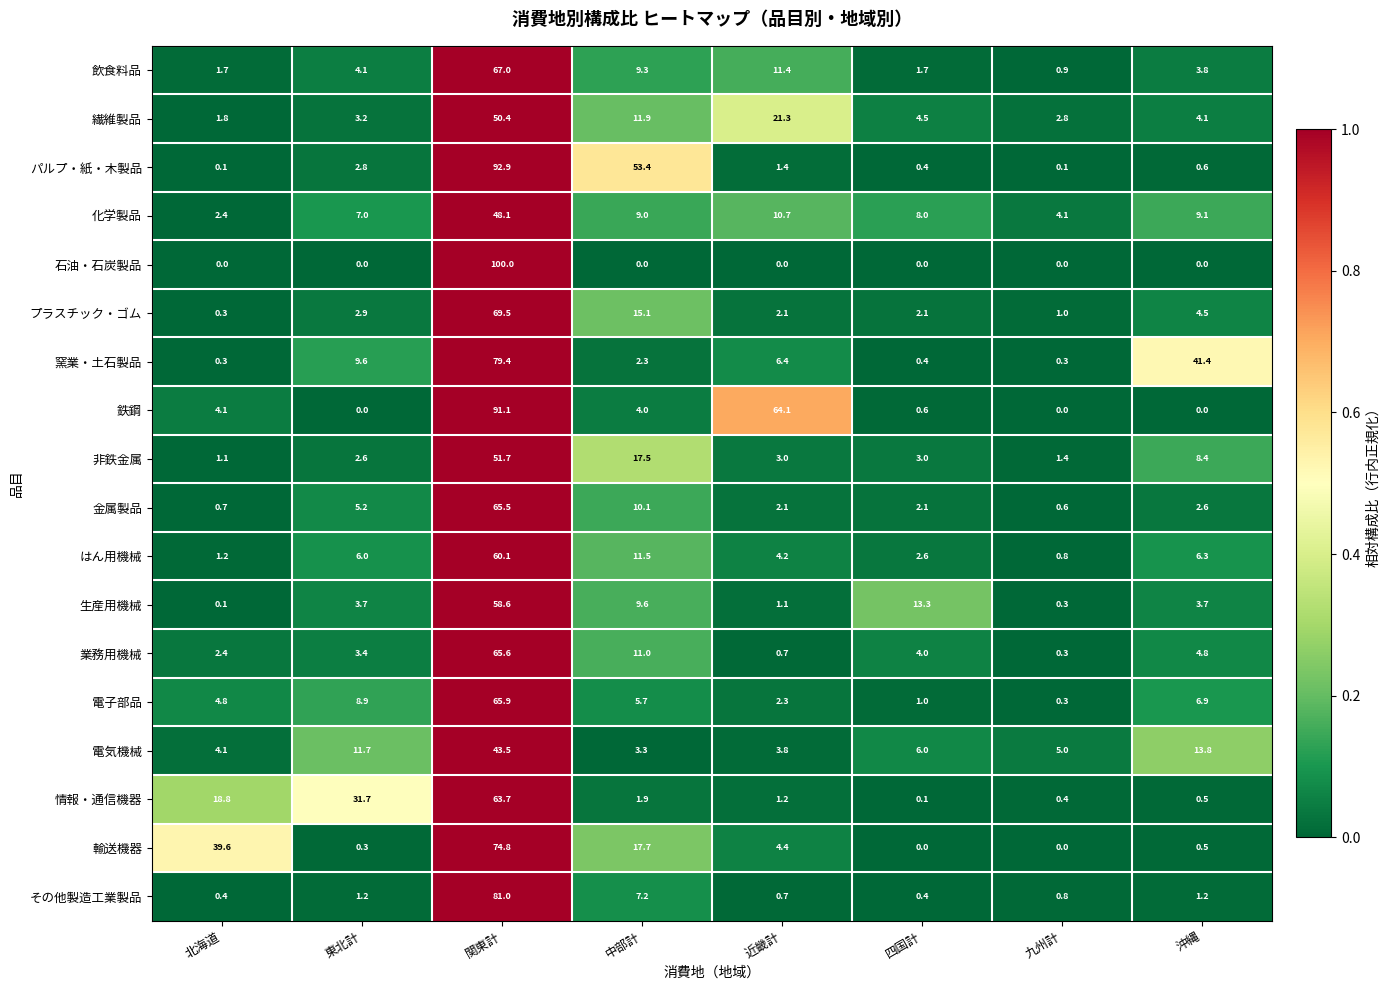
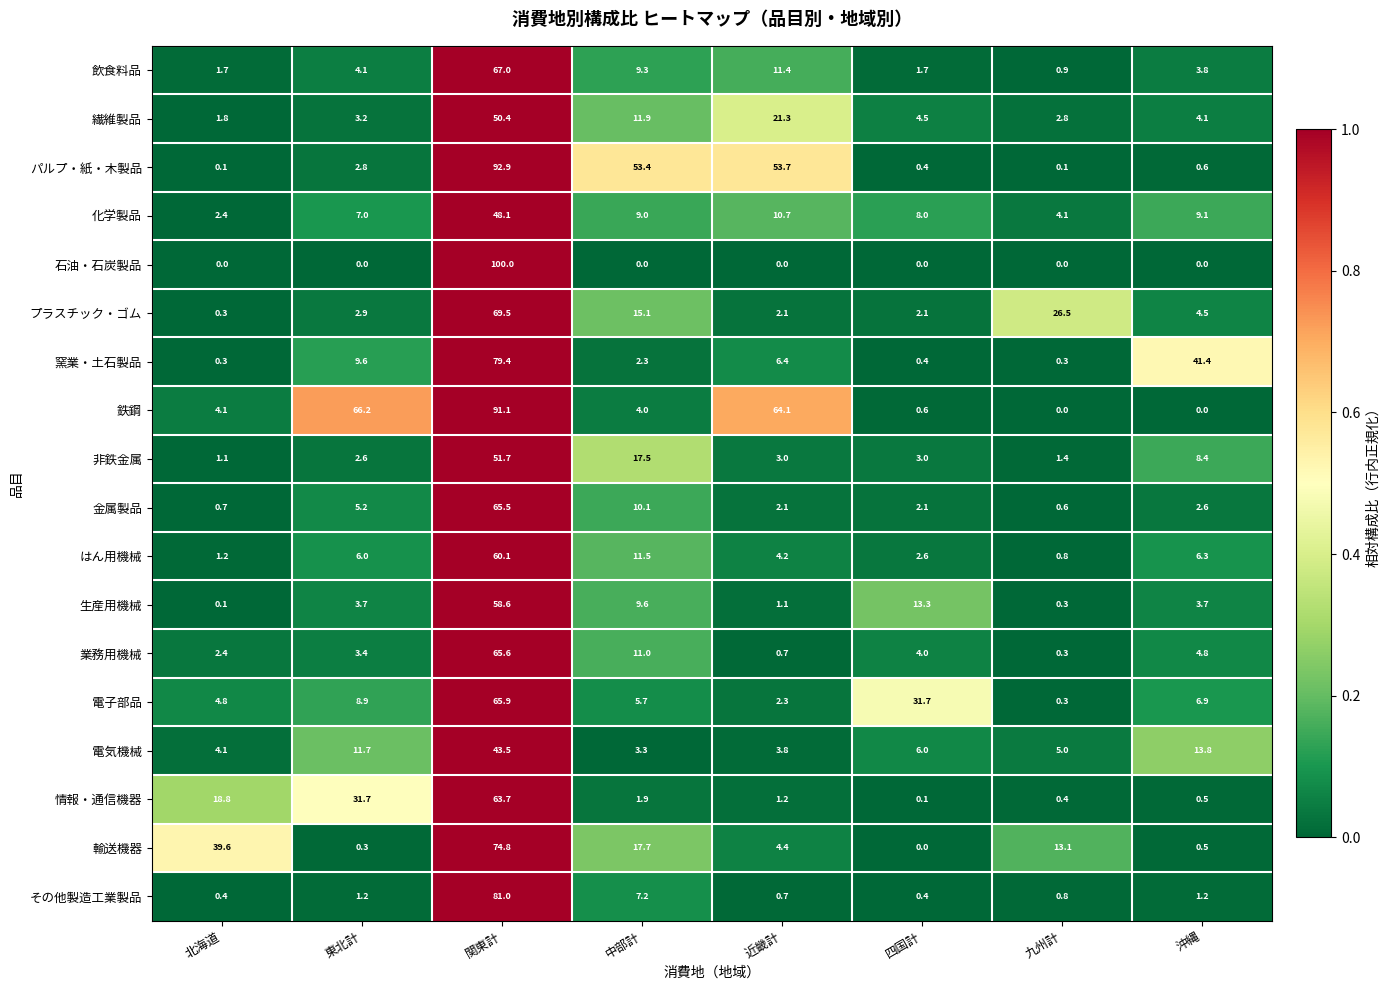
  {
    "飲食料品": {
      "北海道": 1.7,
      "東北計": 4.1,
      "関東計": 67.0,
      "中部計": 9.3,
      "近畿計": 11.4,
      "四国計": 1.7,
      "九州計": 0.9,
      "沖縄": 3.8
    },
    "繊維製品": {
      "北海道": 1.8,
      "東北計": 3.2,
      "関東計": 50.4,
      "中部計": 11.9,
      "近畿計": 21.3,
      "四国計": 4.5,
      "九州計": 2.8,
      "沖縄": 4.1
    },
    "パルプ・紙・木製品": {
      "北海道": 0.1,
      "東北計": 2.8,
      "関東計": 92.9,
      "中部計": 53.4,
-     "近畿計": 1.4,
+     "近畿計": 53.7,
      "四国計": 0.4,
      "九州計": 0.1,
      "沖縄": 0.6
    },
    "化学製品": {
      "北海道": 2.4,
      "東北計": 7.0,
      "関東計": 48.1,
      "中部計": 9.0,
      "近畿計": 10.7,
      "四国計": 8.0,
      "九州計": 4.1,
      "沖縄": 9.1
    },
    "石油・石炭製品": {
      "北海道": 0.0,
      "東北計": 0.0,
      "関東計": 100.0,
      "中部計": 0.0,
      "近畿計": 0.0,
      "四国計": 0.0,
      "九州計": 0.0,
      "沖縄": 0.0
    },
    "プラスチック・ゴム": {
      "北海道": 0.3,
      "東北計": 2.9,
      "関東計": 69.5,
      "中部計": 15.1,
      "近畿計": 2.1,
      "四国計": 2.1,
-     "九州計": 1.0,
+     "九州計": 26.5,
      "沖縄": 4.5
    },
    "窯業・土石製品": {
      "北海道": 0.3,
      "東北計": 9.6,
      "関東計": 79.4,
      "中部計": 2.3,
      "近畿計": 6.4,
      "四国計": 0.4,
      "九州計": 0.3,
      "沖縄": 41.4
    },
    "鉄鋼": {
      "北海道": 4.1,
-     "東北計": 0.0,
+     "東北計": 66.2,
      "関東計": 91.1,
      "中部計": 4.0,
      "近畿計": 64.1,
      "四国計": 0.6,
      "九州計": 0.0,
      "沖縄": 0.0
    },
    "非鉄金属": {
      "北海道": 1.1,
      "東北計": 2.6,
      "関東計": 51.7,
      "中部計": 17.5,
      "近畿計": 3.0,
      "四国計": 3.0,
      "九州計": 1.4,
      "沖縄": 8.4
    },
    "金属製品": {
      "北海道": 0.7,
      "東北計": 5.2,
      "関東計": 65.5,
      "中部計": 10.1,
      "近畿計": 2.1,
      "四国計": 2.1,
      "九州計": 0.6,
      "沖縄": 2.6
    },
    "はん用機械": {
      "北海道": 1.2,
      "東北計": 6.0,
      "関東計": 60.1,
      "中部計": 11.5,
      "近畿計": 4.2,
      "四国計": 2.6,
      "九州計": 0.8,
      "沖縄": 6.3
    },
    "生産用機械": {
      "北海道": 0.1,
      "東北計": 3.7,
      "関東計": 58.6,
      "中部計": 9.6,
      "近畿計": 1.1,
      "四国計": 13.3,
      "九州計": 0.3,
      "沖縄": 3.7
    },
    "業務用機械": {
      "北海道": 2.4,
      "東北計": 3.4,
      "関東計": 65.6,
      "中部計": 11.0,
      "近畿計": 0.7,
      "四国計": 4.0,
      "九州計": 0.3,
      "沖縄": 4.8
    },
    "電子部品": {
      "北海道": 4.8,
      "東北計": 8.9,
      "関東計": 65.9,
      "中部計": 5.7,
      "近畿計": 2.3,
-     "四国計": 1.0,
+     "四国計": 31.7,
      "九州計": 0.3,
      "沖縄": 6.9
    },
    "電気機械": {
      "北海道": 4.1,
      "東北計": 11.7,
      "関東計": 43.5,
      "中部計": 3.3,
      "近畿計": 3.8,
      "四国計": 6.0,
      "九州計": 5.0,
      "沖縄": 13.8
    },
    "情報・通信機器": {
      "北海道": 18.8,
      "東北計": 31.7,
      "関東計": 63.7,
      "中部計": 1.9,
      "近畿計": 1.2,
      "四国計": 0.1,
      "九州計": 0.4,
      "沖縄": 0.5
    },
    "輸送機器": {
      "北海道": 39.6,
      "東北計": 0.3,
      "関東計": 74.8,
      "中部計": 17.7,
      "近畿計": 4.4,
      "四国計": 0.0,
-     "九州計": 0.0,
+     "九州計": 13.1,
      "沖縄": 0.5
    },
    "その他製造工業製品": {
      "北海道": 0.4,
      "東北計": 1.2,
      "関東計": 81.0,
      "中部計": 7.2,
      "近畿計": 0.7,
      "四国計": 0.4,
      "九州計": 0.8,
      "沖縄": 1.2
    }
  }
